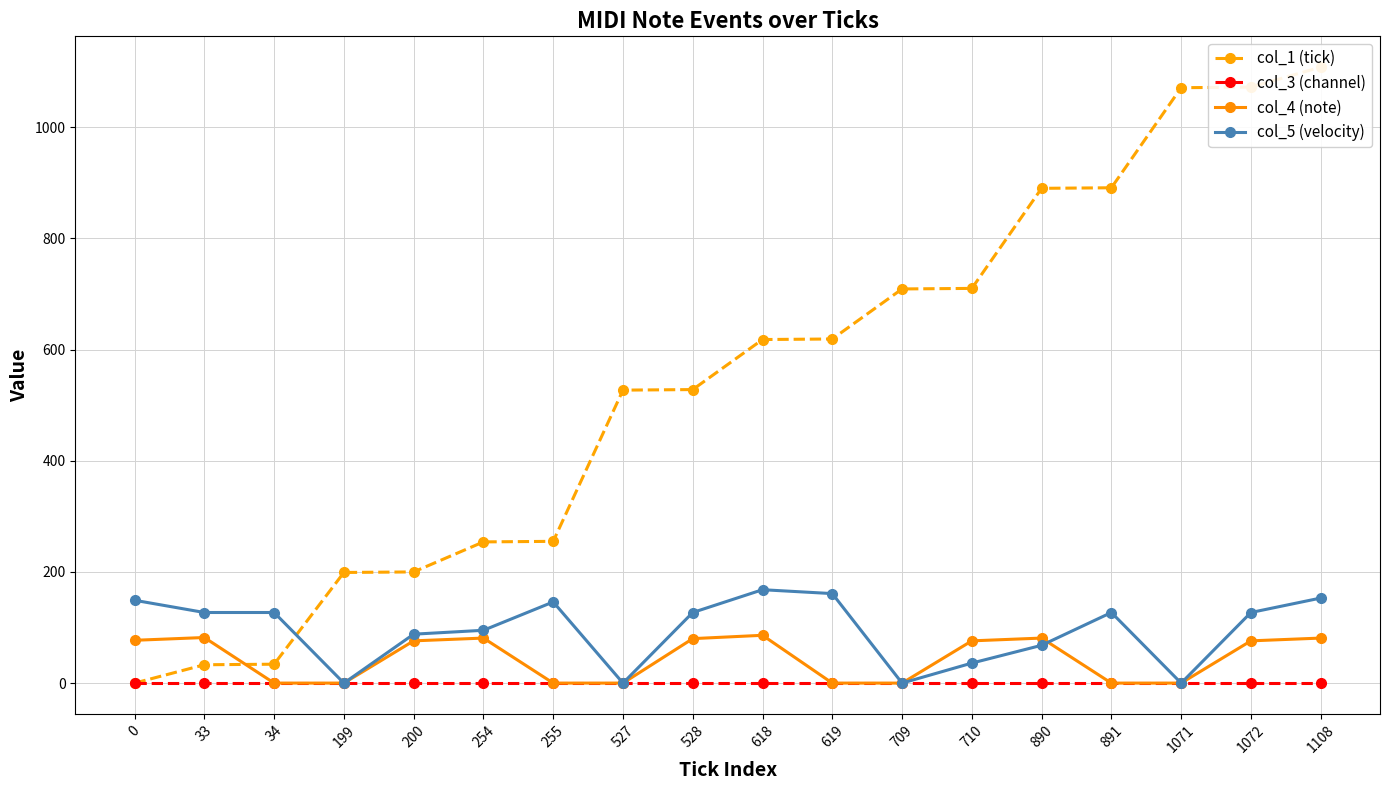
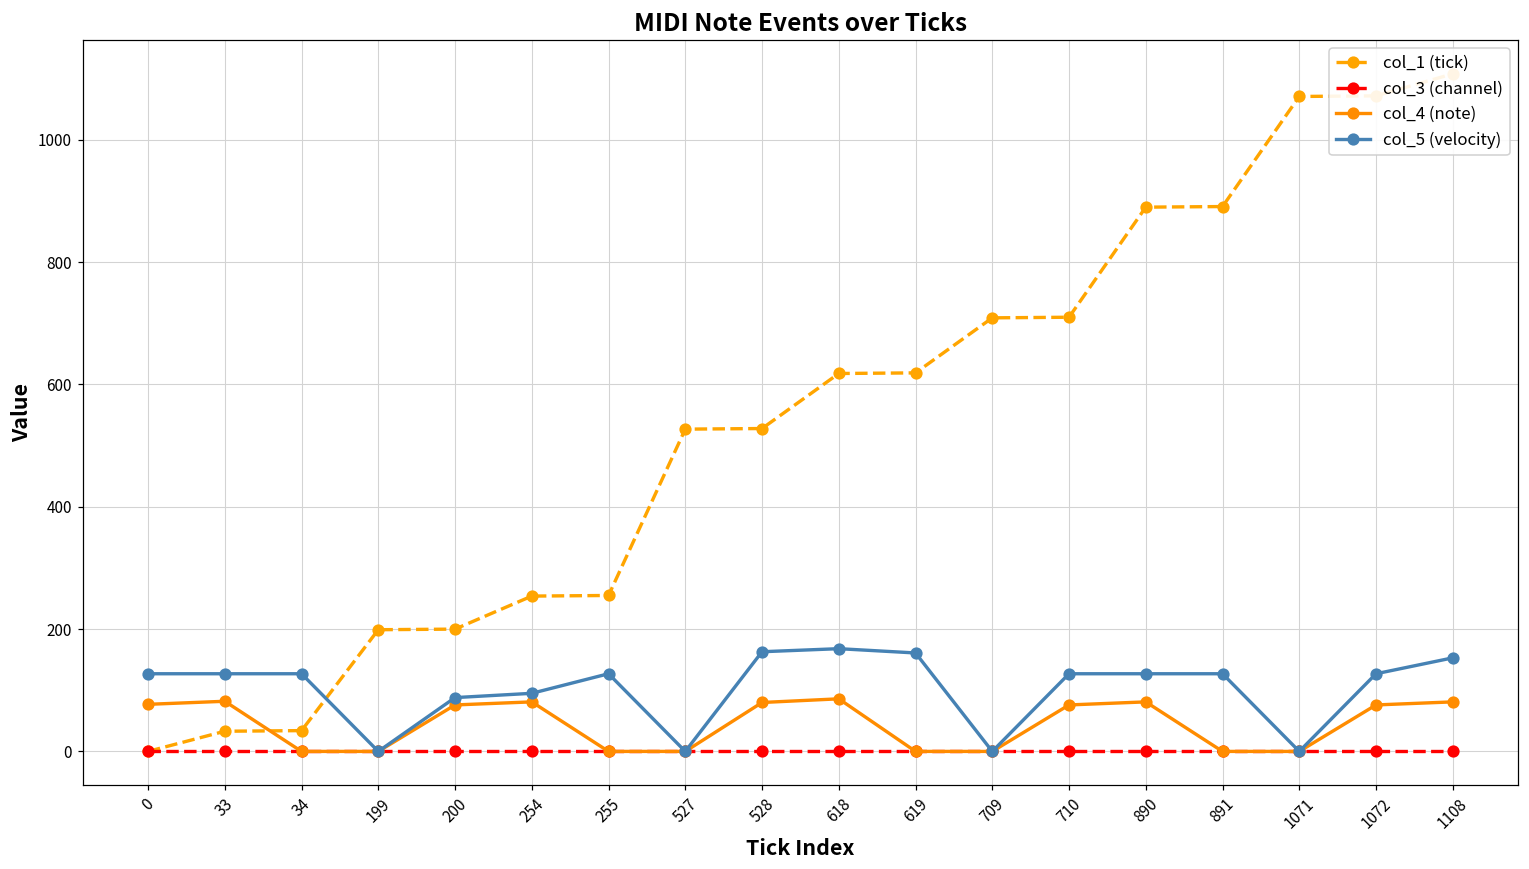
  {
    "col_3 (channel)": {
      "33": 0,
      "200": 0,
      "254": 0,
      "528": 0,
      "618": 0,
      "710": 0,
      "890": 0,
      "1072": 0,
      "1108": 0
    },
    "col_5 (velocity)": {
-     "0": 150,
+     "0": 130,
      "33": 130,
      "34": 130,
      "200": 90,
      "254": 100,
-     "255": 150,
-     "528": 130,
+     "255": 130,
+     "528": 160,
      "618": 170,
      "619": 160,
-     "710": 40,
-     "890": 70,
+     "710": 130,
+     "890": 130,
      "891": 130,
      "1072": 130,
      "1108": 150
    }
  }
